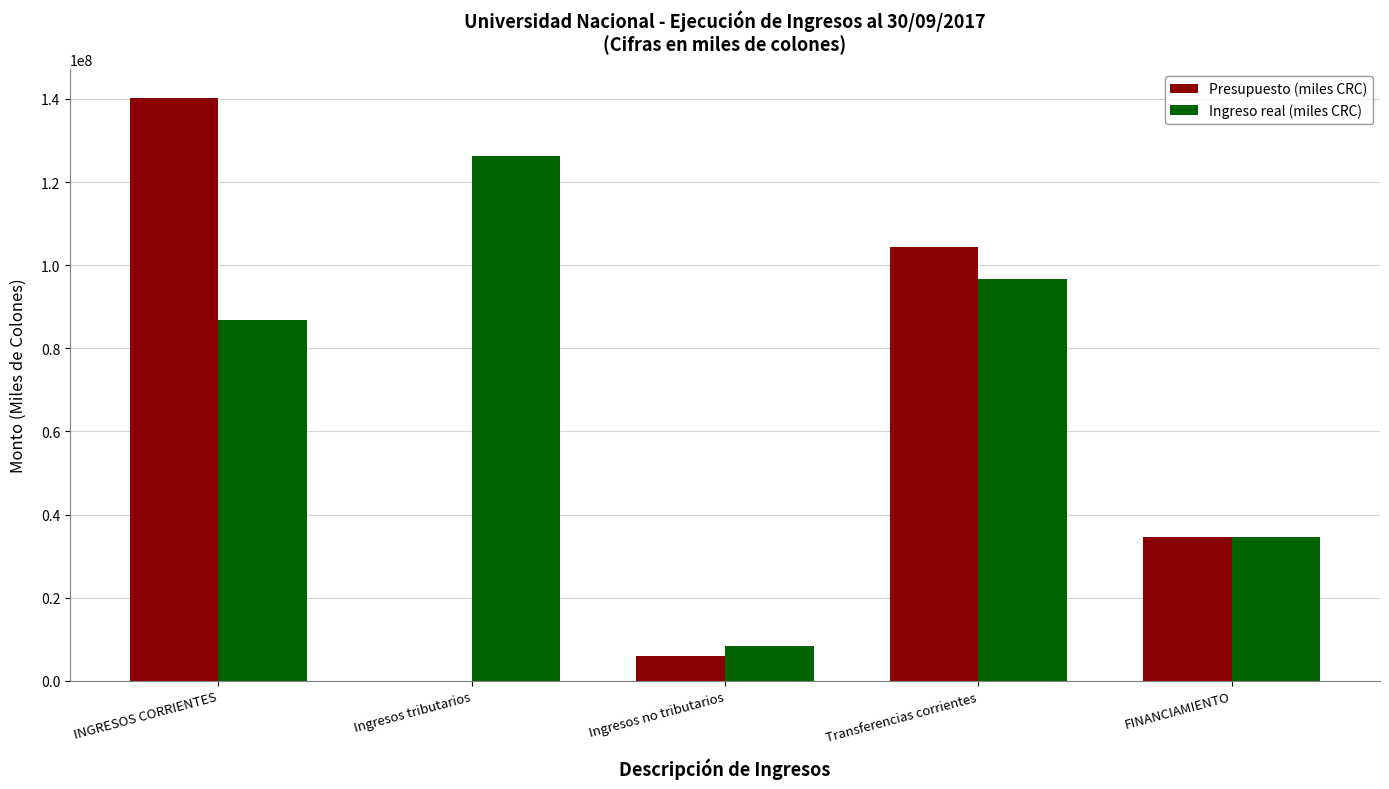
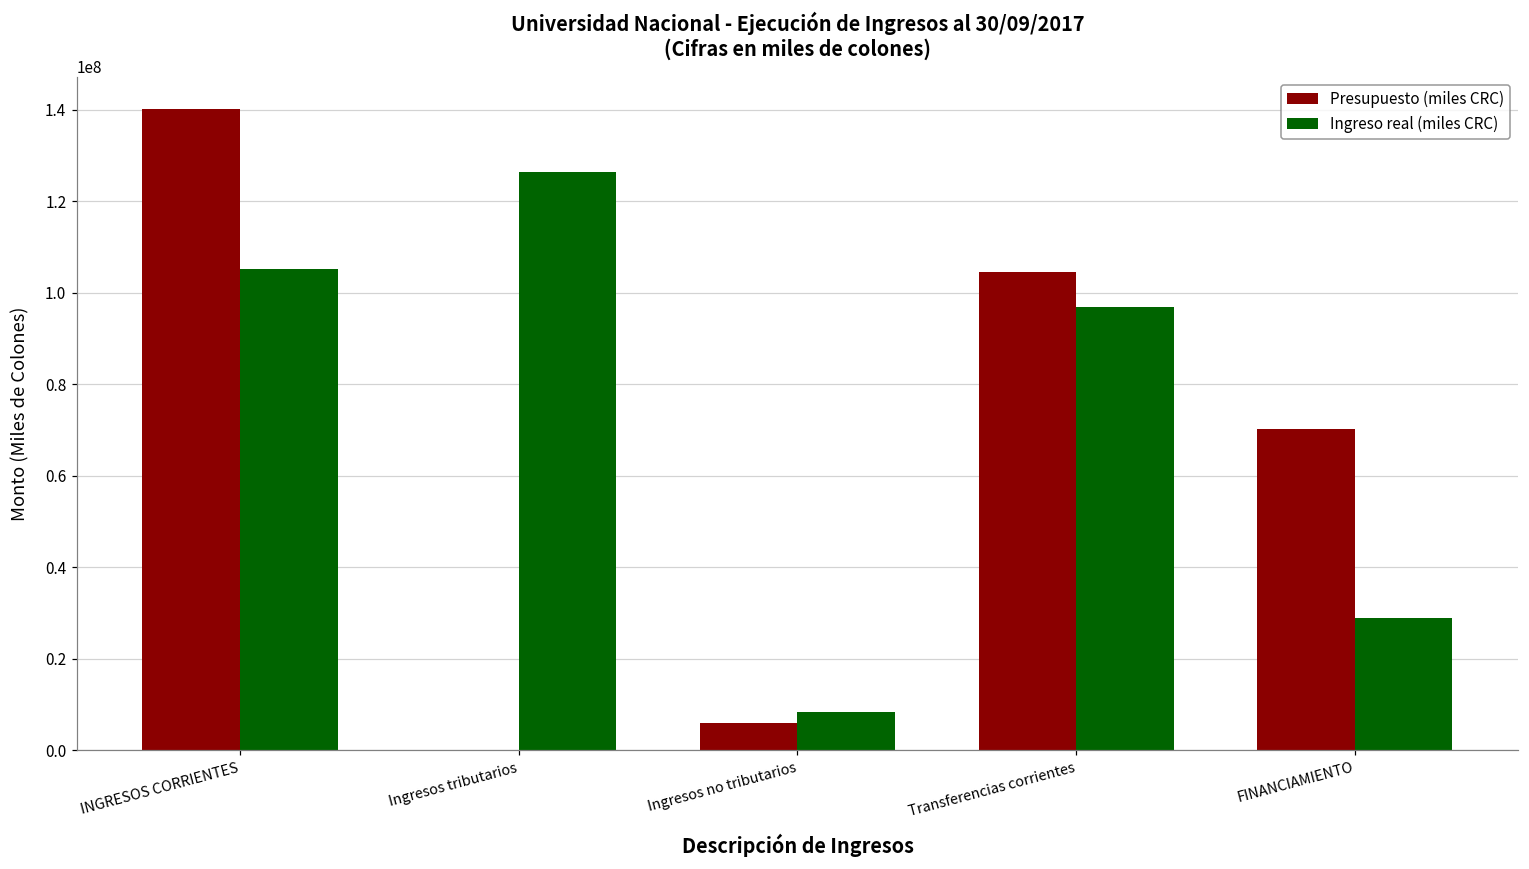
  {
    "Presupuesto (miles CRC)": {
      "INGRESOS CORRIENTES": 140000000,
      "Ingresos no tributarios": 6000000,
      "Transferencias corrientes": 104000000,
-     "FINANCIAMIENTO": 35000000
+     "FINANCIAMIENTO": 70000000
    },
    "Ingreso real (miles CRC)": {
-     "INGRESOS CORRIENTES": 87000000,
+     "INGRESOS CORRIENTES": 105000000,
      "Ingresos tributarios": 126000000,
      "Ingresos no tributarios": 8000000,
      "Transferencias corrientes": 97000000,
-     "FINANCIAMIENTO": 35000000
+     "FINANCIAMIENTO": 29000000
    }
  }
